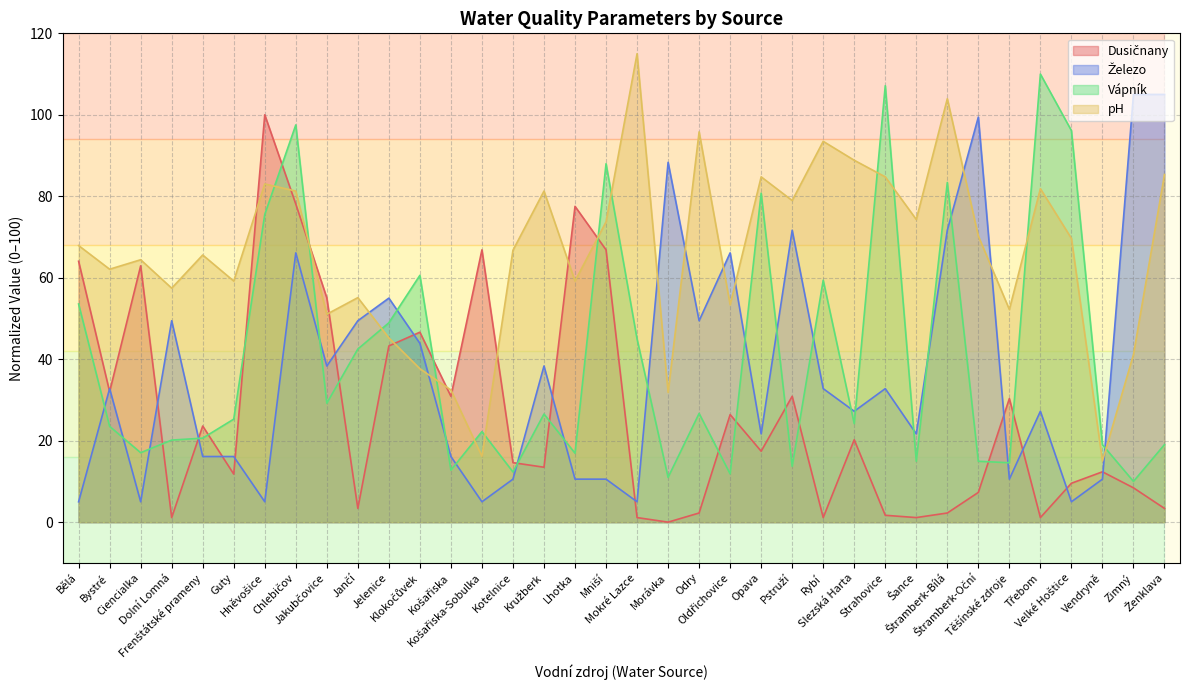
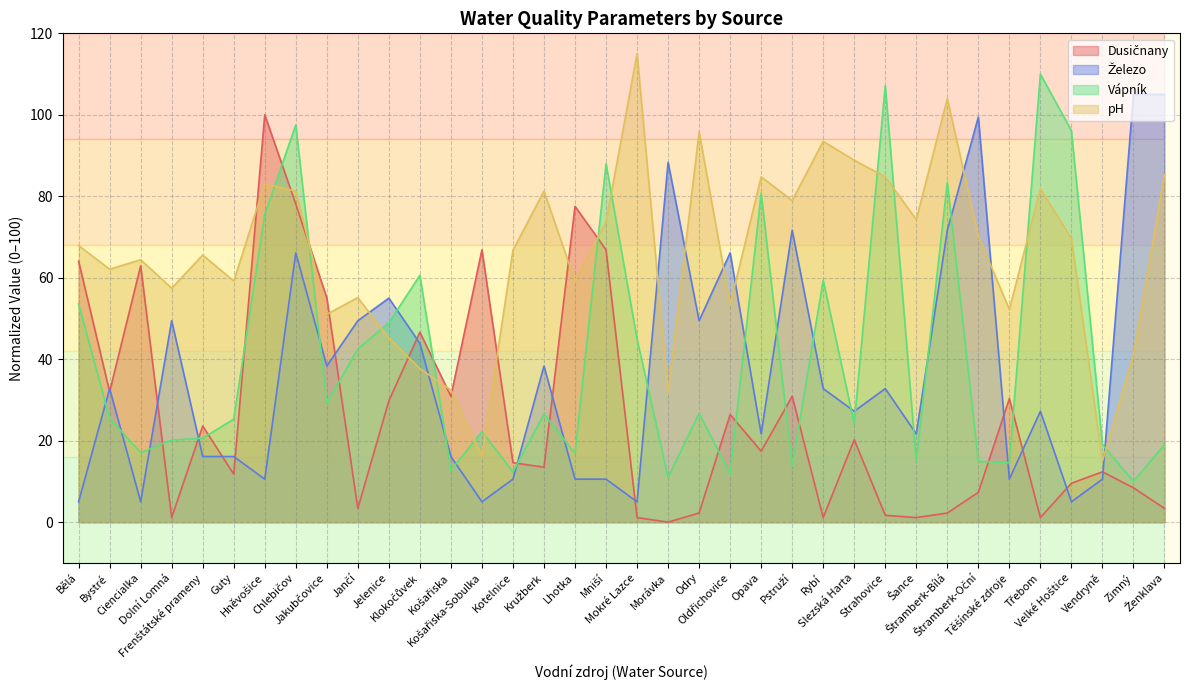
  {
    "Dusičnany": {
      "Bělá": 64,
      "Bystré": 32,
      "Ciencialka": 63,
      "Dolní Lomná": 1,
      "Frenštátské prameny": 24,
      "Guty": 12,
      "Hněvošice": 100,
      "Chlebičov": 78,
      "Jakubčovice": 55,
      "Jančí": 3,
-     "Jelenice": 43,
+     "Jelenice": 30,
      "Klokočůvek": 47,
      "Košařiska": 31,
      "Košařiska-Sobulka": 67,
      "Kotelnice": 15,
      "Kružberk": 13,
      "Lhotka": 78,
      "Mniší": 67,
      "Mokré Lazce": 1,
      "Morávka": 0,
      "Odry": 2,
      "Oldřichovice": 26,
      "Opava": 17,
      "Pstruží": 31,
      "Rybí": 1,
      "Slezská Harta": 20,
      "Strahovice": 2,
      "Šance": 1,
      "Štramberk-Bílá": 2,
      "Štramberk-Oční": 7,
      "Těšínské zdroje": 30,
      "Třebom": 1,
      "Velké Hoštice": 10,
      "Vendryně": 12,
      "Zimný": 8,
      "Ženklava": 3
    },
    "Železo": {
      "Bělá": 5,
      "Bystré": 33,
      "Ciencialka": 5,
      "Dolní Lomná": 49,
      "Frenštátské prameny": 16,
      "Guty": 16,
-     "Hněvošice": 5,
+     "Hněvošice": 11,
      "Chlebičov": 66,
      "Jakubčovice": 38,
      "Jančí": 49,
      "Jelenice": 55,
      "Klokočůvek": 44,
      "Košařiska": 16,
      "Košařiska-Sobulka": 5,
      "Kotelnice": 11,
      "Kružberk": 38,
      "Lhotka": 11,
      "Mniší": 11,
      "Mokré Lazce": 5,
      "Morávka": 88,
      "Odry": 49,
      "Oldřichovice": 66,
      "Opava": 22,
      "Pstruží": 72,
      "Rybí": 33,
      "Slezská Harta": 27,
      "Strahovice": 33,
      "Šance": 22,
      "Štramberk-Bílá": 72,
      "Štramberk-Oční": 99,
      "Těšínské zdroje": 11,
      "Třebom": 27,
      "Velké Hoštice": 5,
      "Vendryně": 11
    },
    "Vápník": {
      "Bělá": 54,
-     "Bystré": 24,
+     "Bystré": 26,
      "Ciencialka": 17,
      "Dolní Lomná": 20,
      "Frenštátské prameny": 21,
      "Guty": 25,
      "Hněvošice": 76,
      "Chlebičov": 98,
      "Jakubčovice": 29,
      "Jančí": 42,
      "Jelenice": 49,
      "Klokočůvek": 61,
      "Košařiska": 13,
      "Košařiska-Sobulka": 22,
      "Kotelnice": 12,
      "Kružberk": 27,
      "Lhotka": 17,
      "Mniší": 88,
      "Mokré Lazce": 45,
      "Morávka": 11,
      "Odry": 27,
      "Oldřichovice": 12,
      "Opava": 81,
      "Pstruží": 14,
      "Rybí": 59,
      "Slezská Harta": 24,
      "Strahovice": 107,
      "Šance": 15,
      "Štramberk-Bílá": 83,
      "Štramberk-Oční": 15,
      "Těšínské zdroje": 15,
      "Třebom": 110,
      "Velké Hoštice": 96,
      "Vendryně": 19,
      "Zimný": 10,
      "Ženklava": 19
    },
    "pH": {
      "Bělá": 68,
      "Bystré": 62,
      "Ciencialka": 64,
      "Dolní Lomná": 57,
      "Frenštátské prameny": 66,
      "Guty": 59,
      "Hněvošice": 83,
      "Chlebičov": 81,
      "Jakubčovice": 51,
      "Jančí": 55,
      "Jelenice": 45,
      "Klokočůvek": 38,
      "Košařiska": 32,
      "Košařiska-Sobulka": 16,
      "Kotelnice": 67,
      "Kružberk": 81,
      "Lhotka": 59,
      "Mniší": 74,
      "Mokré Lazce": 115,
      "Morávka": 32,
      "Odry": 96,
      "Oldřichovice": 53,
      "Opava": 85,
      "Pstruží": 79,
      "Rybí": 93,
      "Slezská Harta": 89,
      "Strahovice": 85,
      "Šance": 74,
      "Štramberk-Bílá": 104,
      "Štramberk-Oční": 70,
      "Těšínské zdroje": 52,
      "Třebom": 82,
      "Velké Hoštice": 70,
      "Vendryně": 15,
      "Zimný": 41,
      "Ženklava": 85
    }
  }
